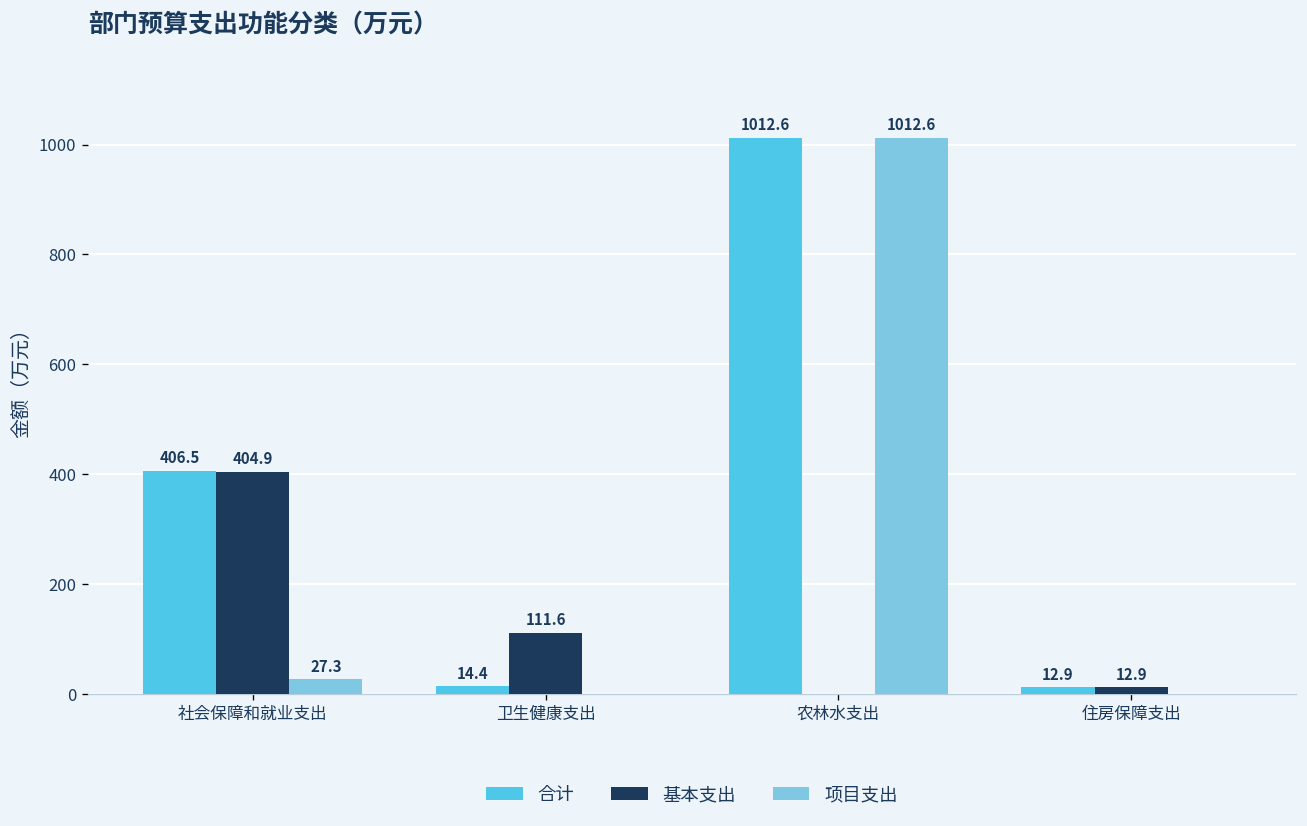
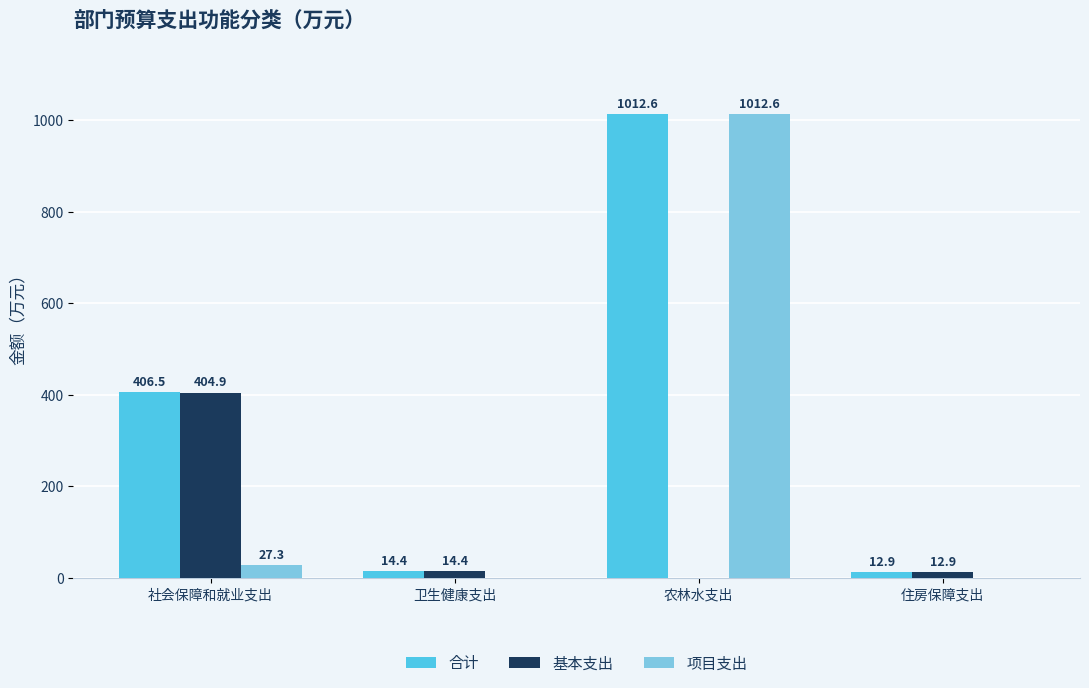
  {
    "基本支出": {
      "社会保障和就业支出": 404.9,
-     "卫生健康支出": 111.6,
+     "卫生健康支出": 14.4,
      "住房保障支出": 12.9
    }
  }
